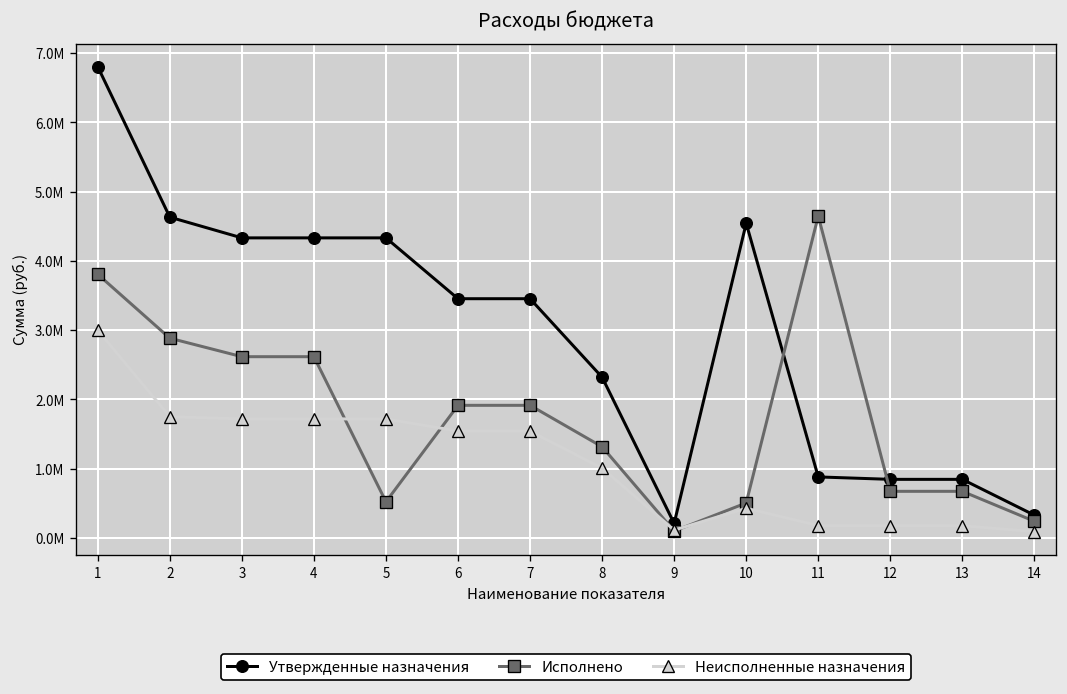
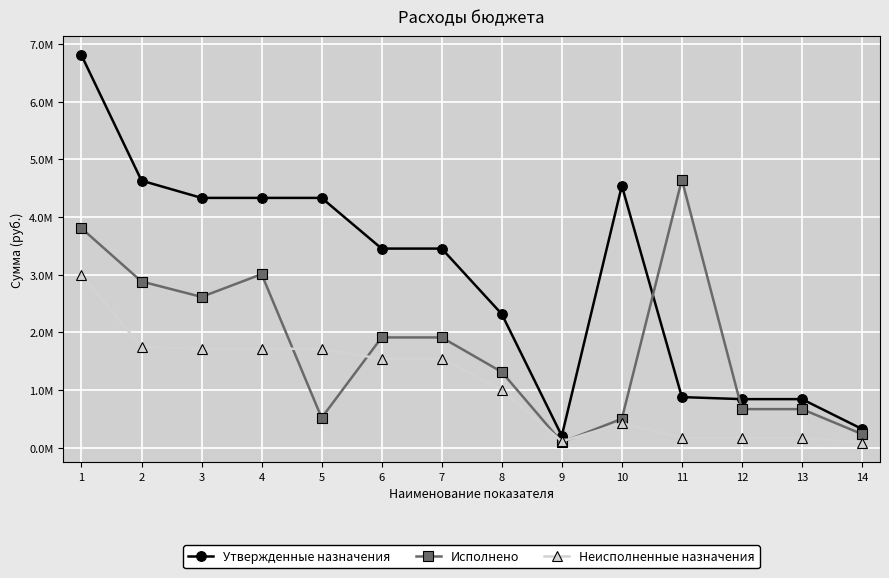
  {
    "Утвержденные назначения": {
      "1": 6800000,
      "2": 4600000,
      "3": 4300000,
      "4": 4300000,
      "5": 4300000,
      "6": 3500000,
      "7": 3500000,
      "8": 2300000,
      "9": 200000,
      "10": 4500000,
      "11": 900000,
      "12": 800000,
      "13": 800000,
      "14": 300000
    },
    "Исполнено": {
      "1": 3800000,
      "2": 2900000,
      "3": 2600000,
-     "4": 2600000,
+     "4": 3000000,
      "5": 500000,
      "6": 1900000,
      "7": 1900000,
      "8": 1300000,
      "10": 500000,
      "11": 4600000,
      "12": 700000,
      "13": 700000,
      "14": 200000
    },
    "Неисполненные назначения": {
      "1": 3000000,
      "2": 1700000,
      "3": 1700000,
      "4": 1700000,
      "5": 1700000,
      "6": 1500000,
      "7": 1500000,
      "8": 1000000,
      "10": 400000,
      "11": 200000,
      "12": 200000,
      "13": 200000,
      "14": 100000
    }
  }
